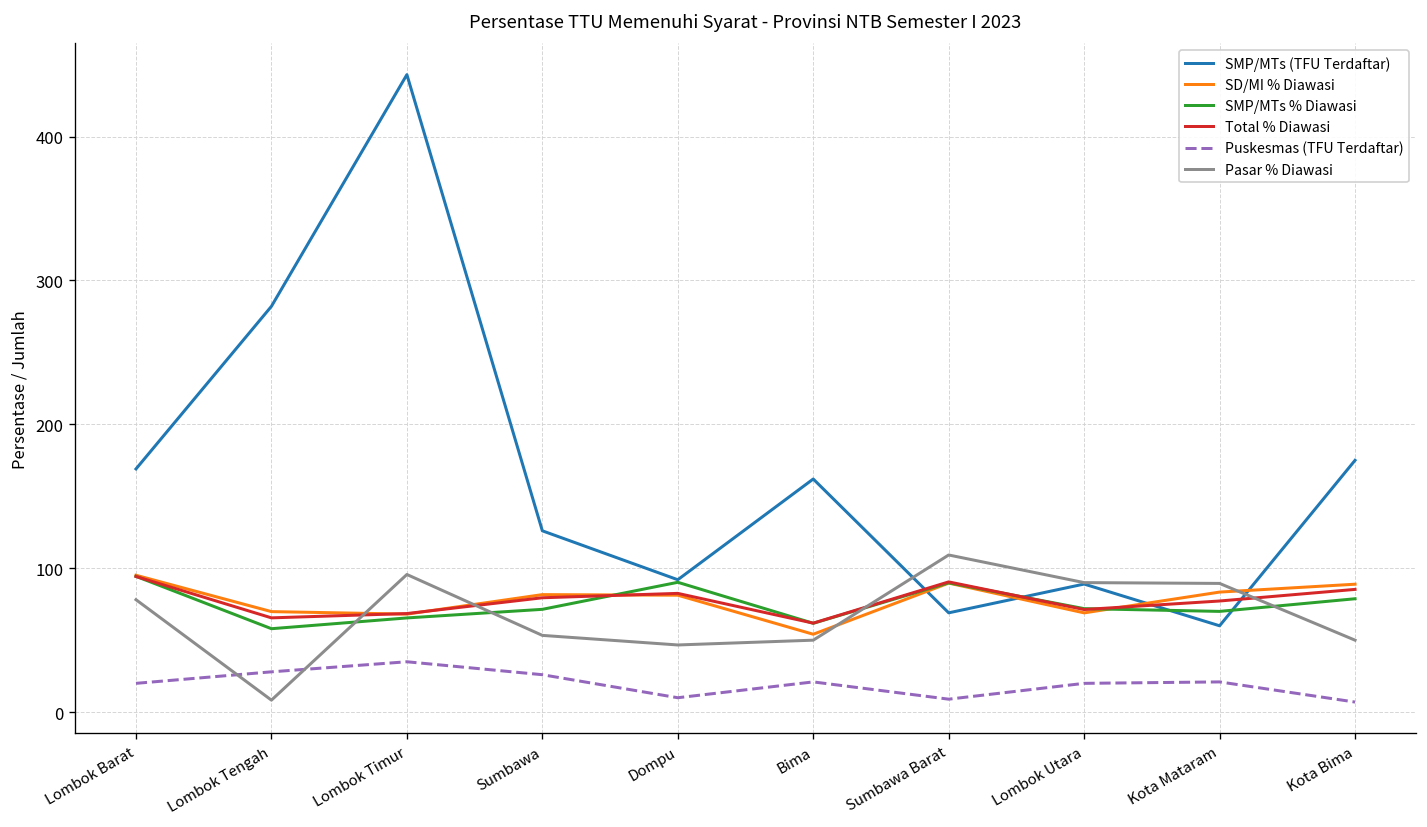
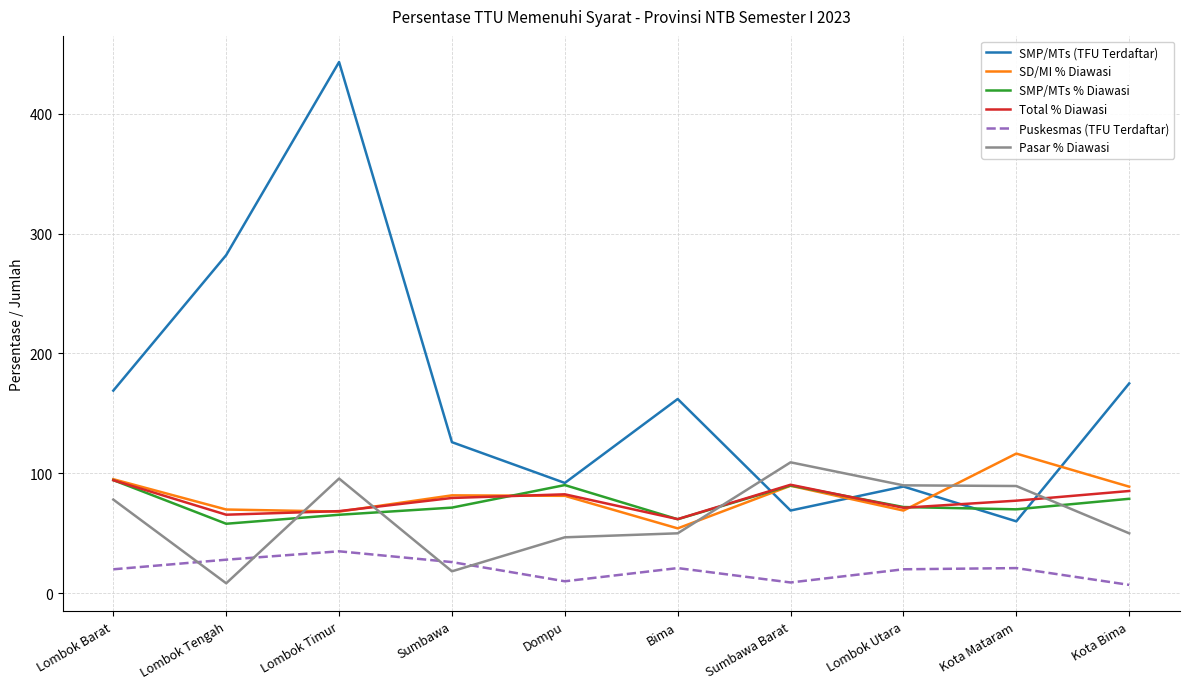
  {
    "SMP/MTs (TFU Terdaftar)": {
      "Lombok Barat": 169,
      "Lombok Tengah": 282,
      "Lombok Timur": 443,
      "Sumbawa": 126,
      "Bima": 162,
      "Sumbawa Barat": 69,
      "Kota Mataram": 60,
      "Kota Bima": 175
    },
    "SD/MI % Diawasi": {
      "Lombok Tengah": 70,
      "Sumbawa": 82,
      "Bima": 54,
      "Lombok Utara": 69,
-     "Kota Mataram": 83,
+     "Kota Mataram": 116,
      "Kota Bima": 89
    },
    "SMP/MTs % Diawasi": {
      "Lombok Tengah": 58,
      "Lombok Timur": 65,
      "Sumbawa": 71,
      "Kota Mataram": 70,
      "Kota Bima": 79
    },
    "Total % Diawasi": {
      "Lombok Tengah": 66,
      "Sumbawa": 79,
      "Kota Mataram": 77,
      "Kota Bima": 85
    },
    "Puskesmas (TFU Terdaftar)": {
      "Lombok Barat": 20,
      "Lombok Tengah": 28,
      "Lombok Timur": 35,
      "Sumbawa": 26,
      "Dompu": 10,
      "Bima": 21,
      "Sumbawa Barat": 9,
      "Lombok Utara": 20,
      "Kota Mataram": 21,
      "Kota Bima": 7
    },
    "Pasar % Diawasi": {
      "Lombok Barat": 78,
      "Lombok Tengah": 8,
      "Lombok Timur": 96,
-     "Sumbawa": 53,
+     "Sumbawa": 18,
      "Dompu": 47,
      "Bima": 50,
      "Sumbawa Barat": 109,
      "Kota Mataram": 89,
      "Kota Bima": 50
    }
  }
